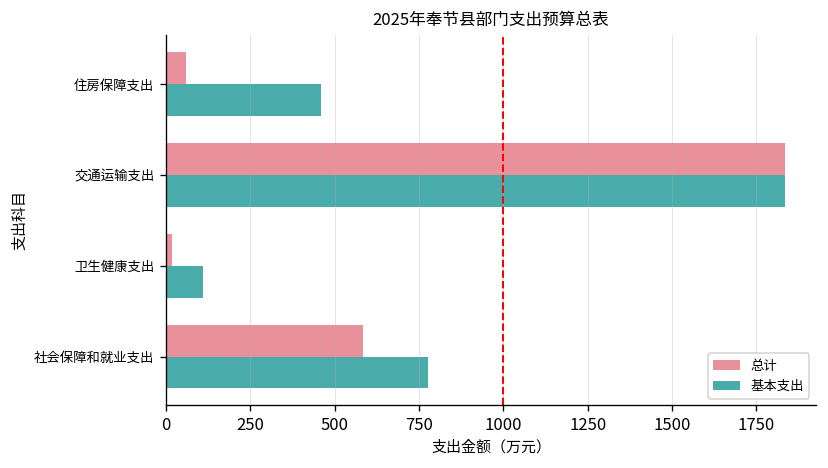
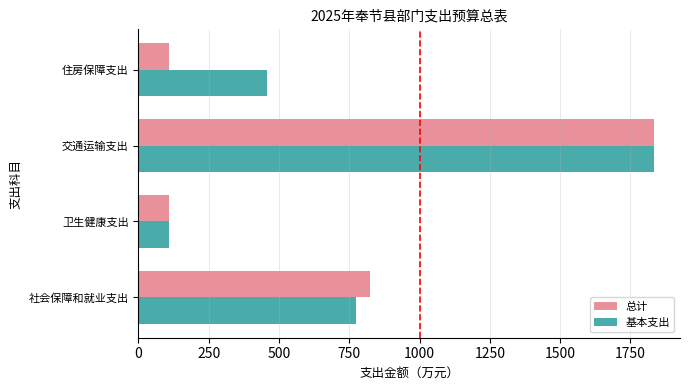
  {
    "总计": {
-     "住房保障支出": 60,
+     "住房保障支出": 110,
      "交通运输支出": 1830,
-     "卫生健康支出": 20,
-     "社会保障和就业支出": 580
+     "卫生健康支出": 110,
+     "社会保障和就业支出": 820
    },
    "基本支出": {
      "住房保障支出": 460,
      "交通运输支出": 1830,
      "卫生健康支出": 110,
      "社会保障和就业支出": 780
    }
  }
